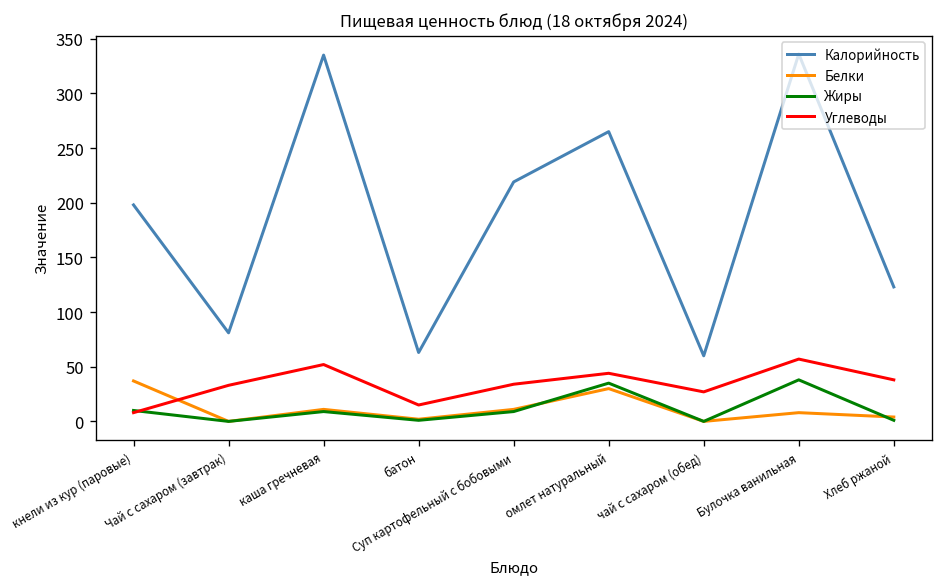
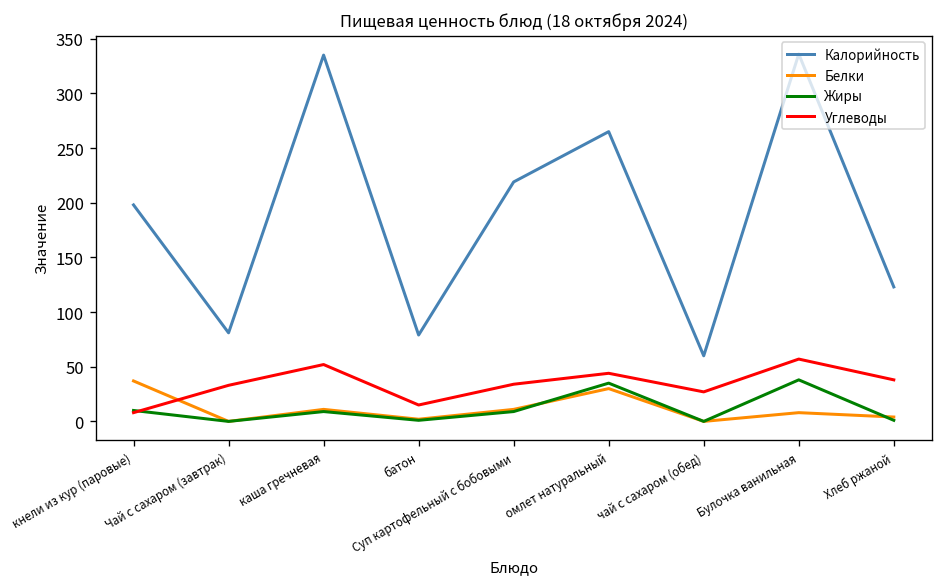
  {
    "Калорийность": {
      "кнели из кур (паровые)": 200,
      "Чай с сахаром (завтрак)": 80,
      "каша гречневая": 340,
-     "батон": 60,
+     "батон": 80,
      "Суп картофельный с бобовыми": 220,
      "омлет натуральный": 270,
      "чай с сахаром (обед)": 60,
      "Хлеб ржаной": 120
    },
    "Белки": {
      "кнели из кур (паровые)": 40,
      "омлет натуральный": 30,
      "Булочка ванильная": 10,
      "Хлеб ржаной": 0
    },
    "Жиры": {
      "омлет натуральный": 40,
      "Булочка ванильная": 40,
      "Хлеб ржаной": 0
    },
    "Углеводы": {
      "Чай с сахаром (завтрак)": 30,
      "каша гречневая": 50,
      "батон": 20,
      "Суп картофельный с бобовыми": 30,
      "омлет натуральный": 40,
      "чай с сахаром (обед)": 30,
      "Булочка ванильная": 60,
      "Хлеб ржаной": 40
    }
  }
